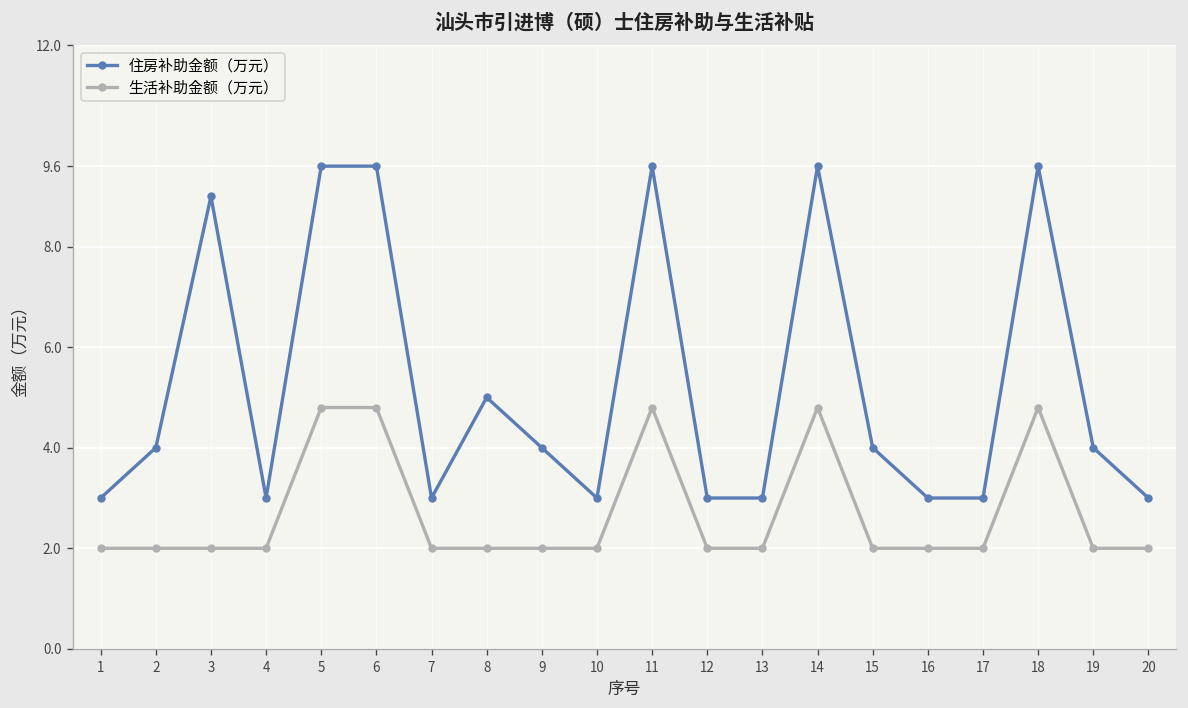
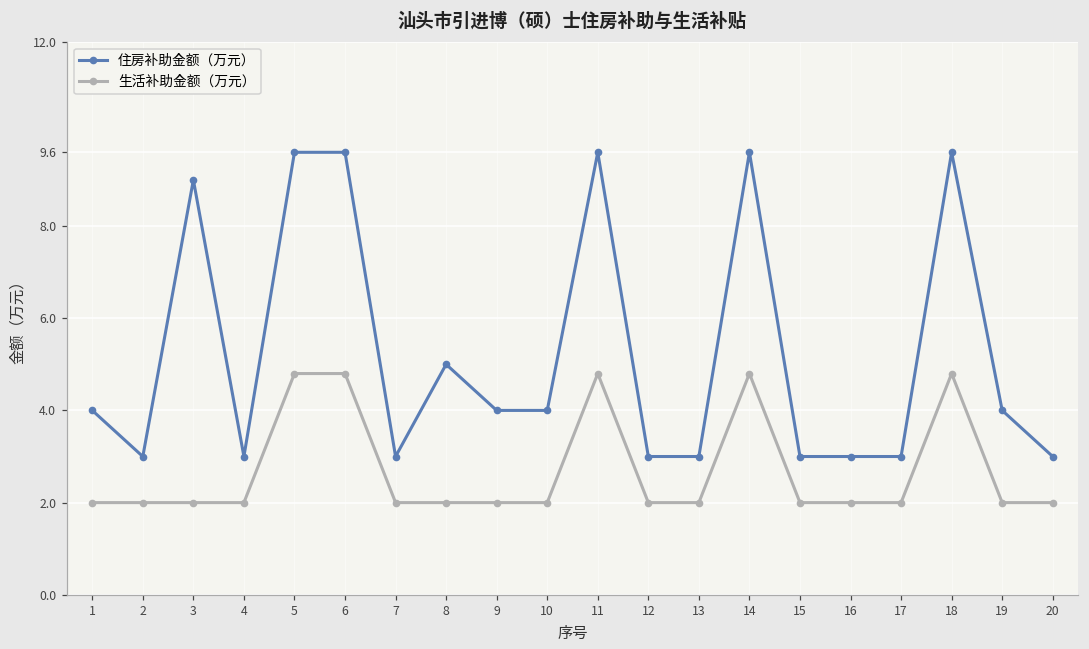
  {
    "住房补助金额（万元）": {
-     "1": 3,
-     "2": 4,
+     "1": 4,
+     "2": 3,
      "3": 9,
      "4": 3,
      "5": 9.6,
      "6": 9.6,
      "7": 3,
      "8": 5,
      "9": 4,
-     "10": 3,
+     "10": 4,
      "11": 9.6,
      "12": 3,
      "13": 3,
      "14": 9.6,
-     "15": 4,
+     "15": 3,
      "16": 3,
      "17": 3,
      "18": 9.6,
      "19": 4,
      "20": 3
    },
    "生活补助金额（万元）": {
      "1": 2,
      "2": 2,
      "3": 2,
      "4": 2,
      "5": 4.8,
      "6": 4.8,
      "7": 2,
      "8": 2,
      "9": 2,
      "10": 2,
      "11": 4.8,
      "12": 2,
      "13": 2,
      "14": 4.8,
      "15": 2,
      "16": 2,
      "17": 2,
      "18": 4.8,
      "19": 2,
      "20": 2
    }
  }
